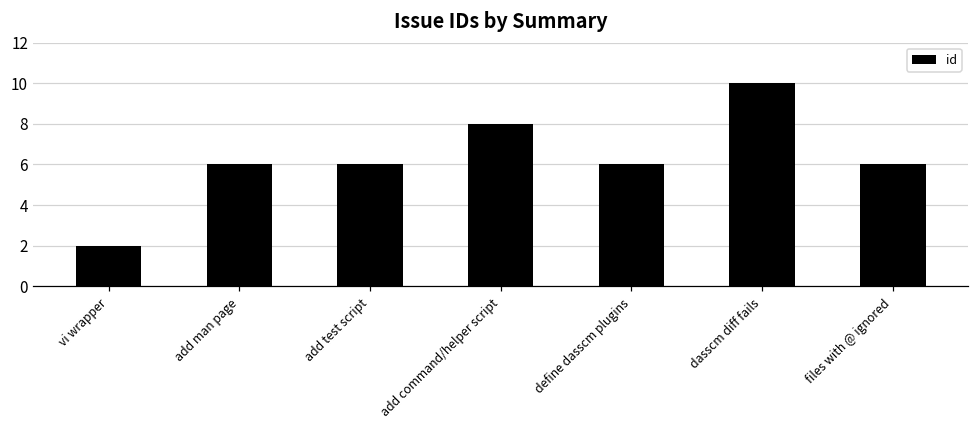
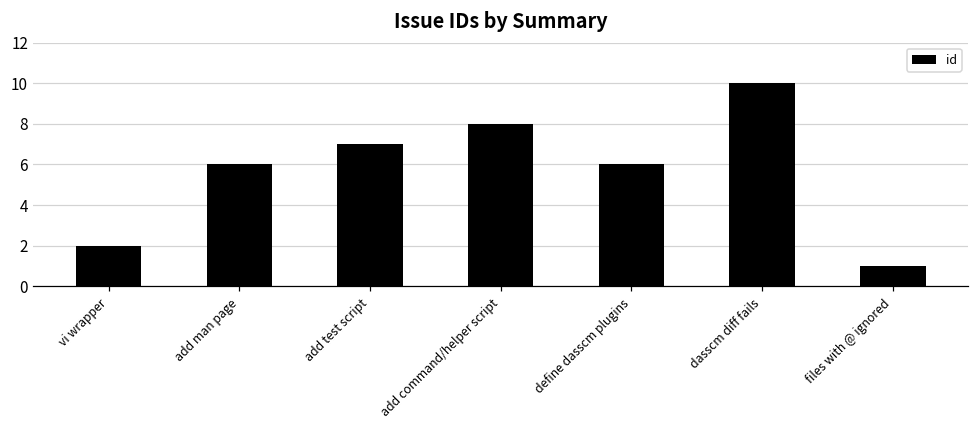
  {
    "vi wrapper": 2,
    "add man page": 6,
-   "add test script": 6,
+   "add test script": 7,
    "add command/helper script": 8,
    "define dasscm plugins": 6,
    "dasscm diff fails": 10,
-   "files with @ ignored": 6
+   "files with @ ignored": 1
  }
